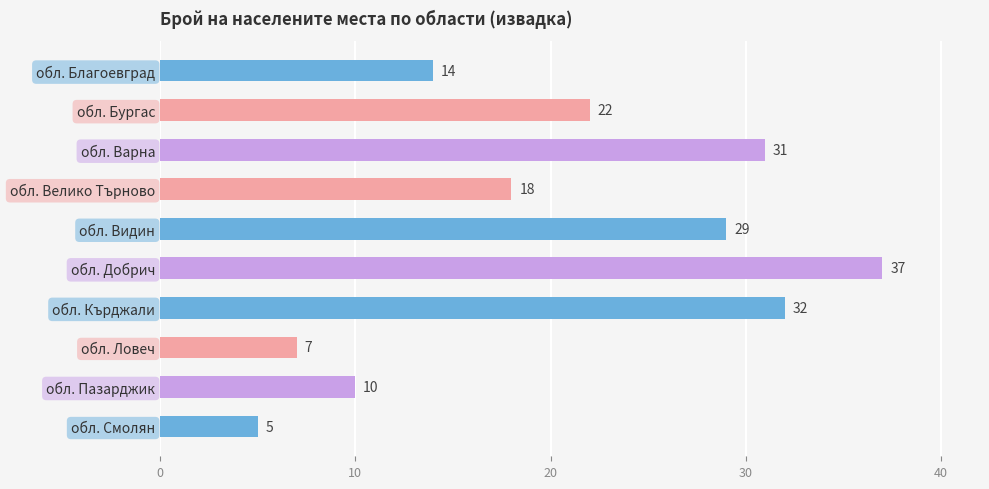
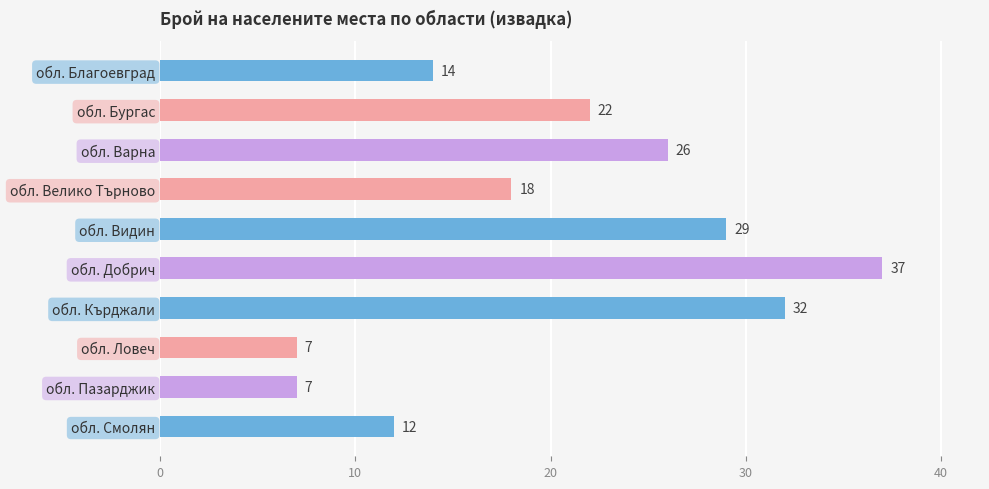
  {
    "обл. Благоевград": 14,
    "обл. Бургас": 22,
-   "обл. Варна": 31,
+   "обл. Варна": 26,
    "обл. Велико Търново": 18,
    "обл. Видин": 29,
    "обл. Добрич": 37,
    "обл. Кърджали": 32,
    "обл. Ловеч": 7,
-   "обл. Пазарджик": 10,
-   "обл. Смолян": 5
+   "обл. Пазарджик": 7,
+   "обл. Смолян": 12
  }
